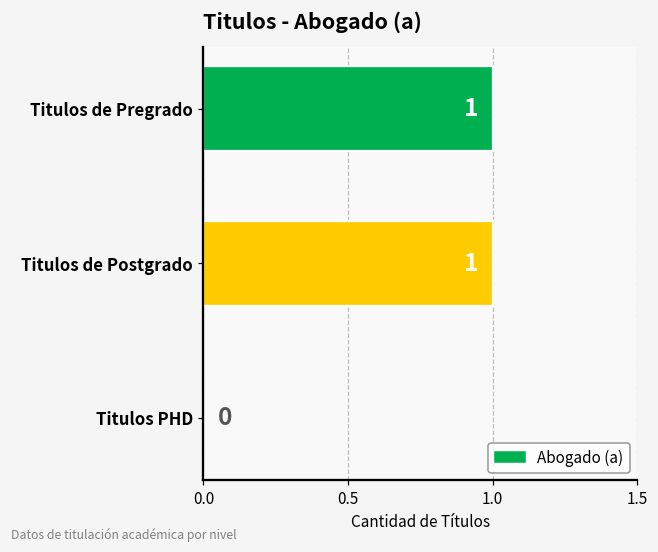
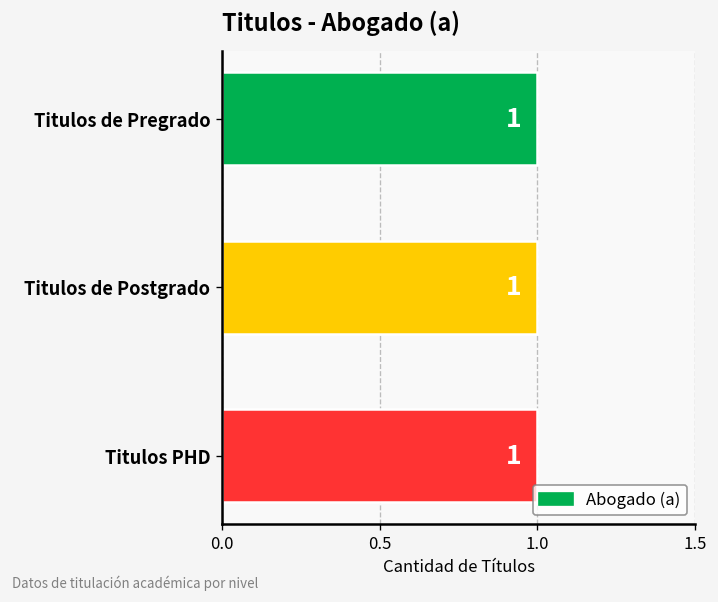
  {
    "Titulos de Pregrado": 1,
    "Titulos de Postgrado": 1,
-   "Titulos PHD": 0
+   "Titulos PHD": 1
  }
